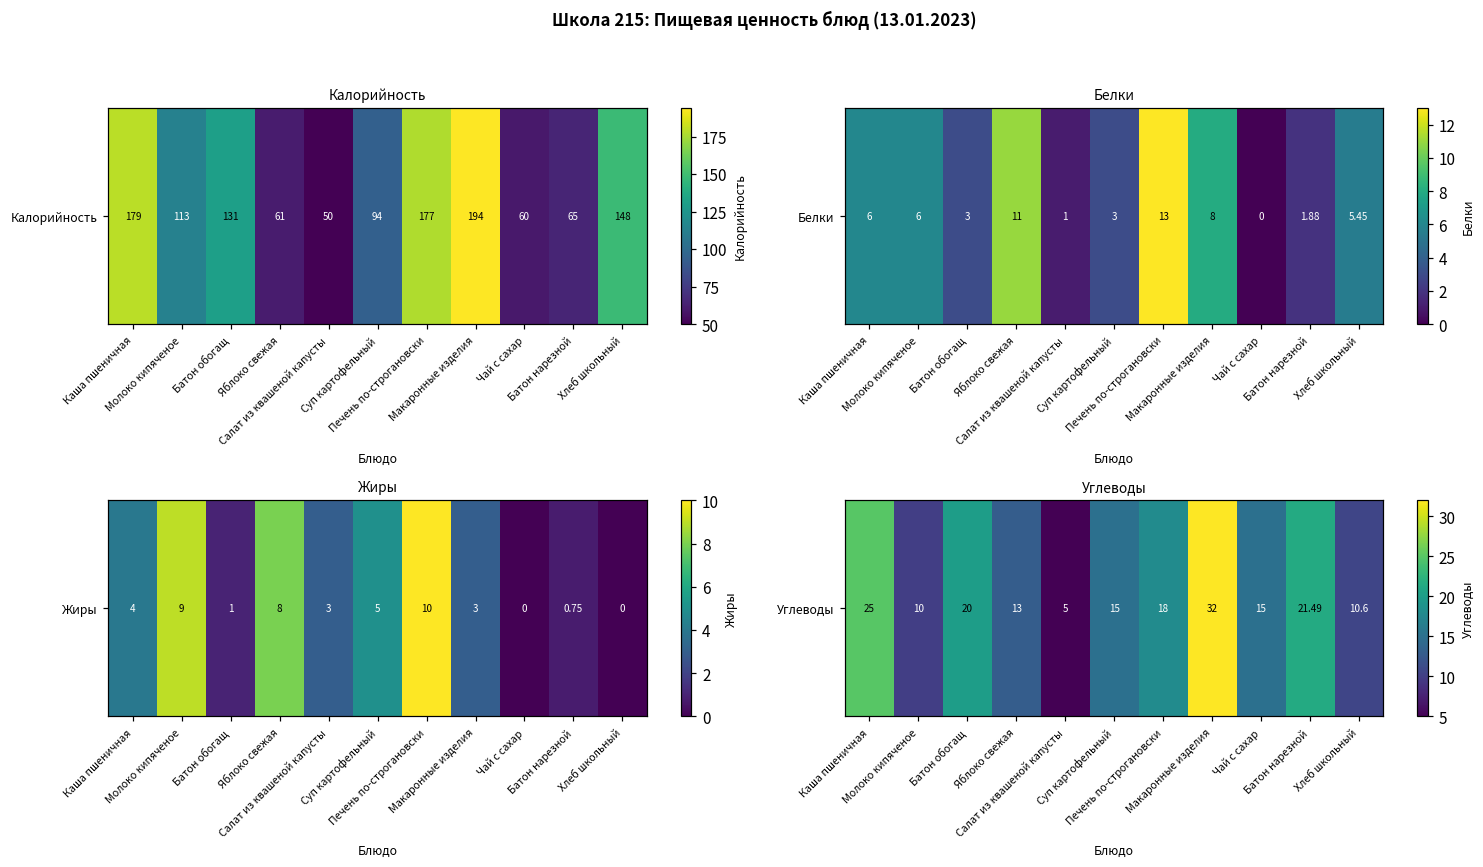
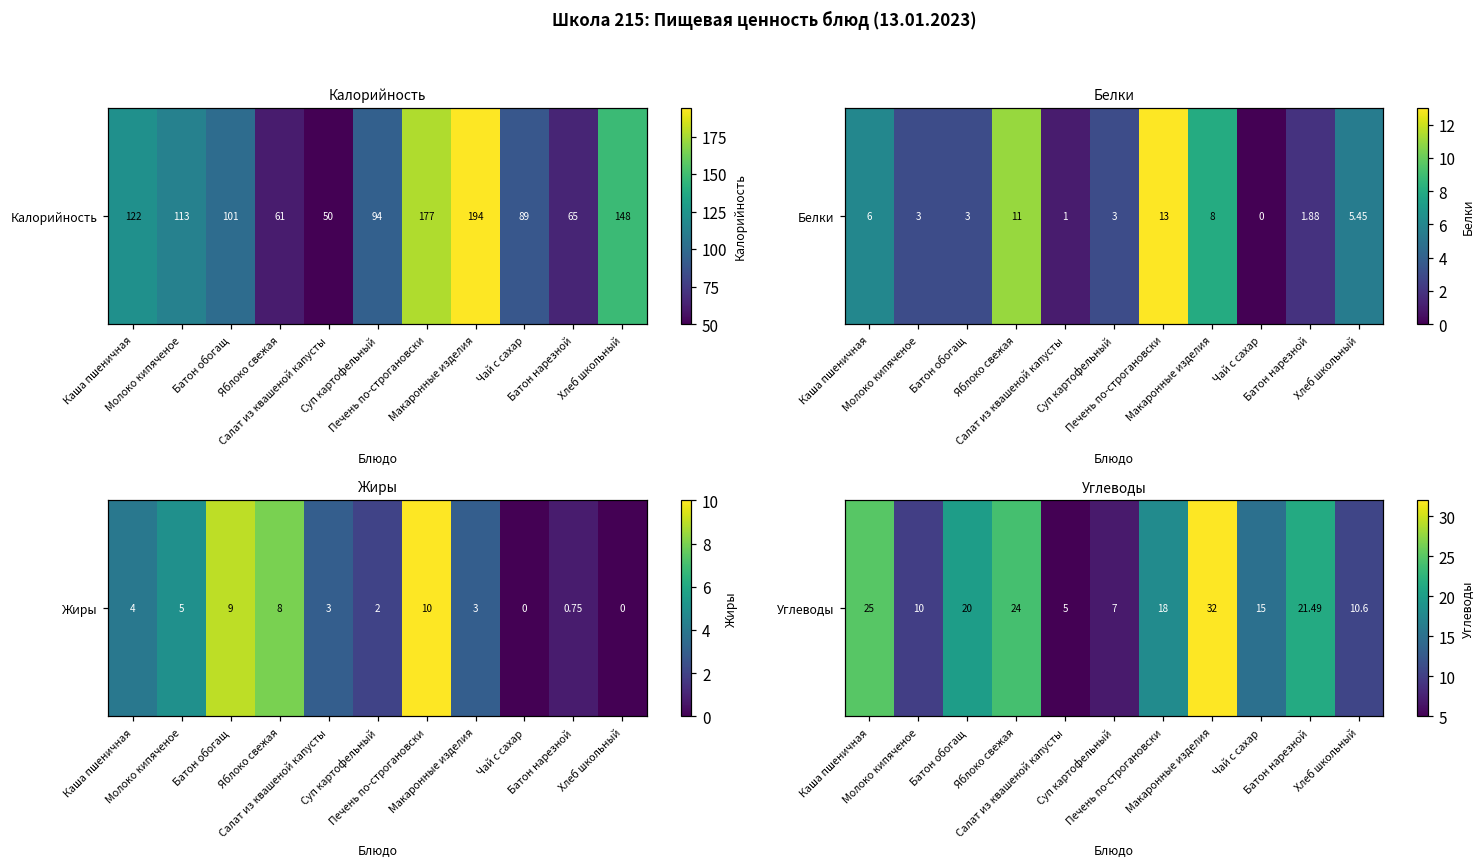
  {
    "Калорийность": {
      "Калорийность": {
-       "Каша пшеничная": 179,
+       "Каша пшеничная": 122,
        "Молоко кипяченое": 113,
-       "Батон обогащ": 131,
+       "Батон обогащ": 101,
        "Яблоко свежая": 61,
        "Салат из квашеной капусты": 50,
        "Суп картофельный": 94,
        "Печень по-строгановски": 177,
        "Макаронные изделия": 194,
-       "Чай с сахар": 60,
+       "Чай с сахар": 89,
        "Батон нарезной": 65,
        "Хлеб школьный": 148
      }
    },
    "Белки": {
      "Белки": {
        "Каша пшеничная": 6,
-       "Молоко кипяченое": 6,
+       "Молоко кипяченое": 3,
        "Батон обогащ": 3,
        "Яблоко свежая": 11,
        "Салат из квашеной капусты": 1,
        "Суп картофельный": 3,
        "Печень по-строгановски": 13,
        "Макаронные изделия": 8,
        "Чай с сахар": 0,
        "Батон нарезной": 1.88,
        "Хлеб школьный": 5.45
      }
    },
    "Жиры": {
      "Жиры": {
        "Каша пшеничная": 4,
-       "Молоко кипяченое": 9,
-       "Батон обогащ": 1,
+       "Молоко кипяченое": 5,
+       "Батон обогащ": 9,
        "Яблоко свежая": 8,
        "Салат из квашеной капусты": 3,
-       "Суп картофельный": 5,
+       "Суп картофельный": 2,
        "Печень по-строгановски": 10,
        "Макаронные изделия": 3,
        "Чай с сахар": 0,
        "Батон нарезной": 0.75,
        "Хлеб школьный": 0
      }
    },
    "Углеводы": {
      "Углеводы": {
        "Каша пшеничная": 25,
        "Молоко кипяченое": 10,
        "Батон обогащ": 20,
-       "Яблоко свежая": 13,
+       "Яблоко свежая": 24,
        "Салат из квашеной капусты": 5,
-       "Суп картофельный": 15,
+       "Суп картофельный": 7,
        "Печень по-строгановски": 18,
        "Макаронные изделия": 32,
        "Чай с сахар": 15,
        "Батон нарезной": 21.49,
        "Хлеб школьный": 10.6
      }
    }
  }
